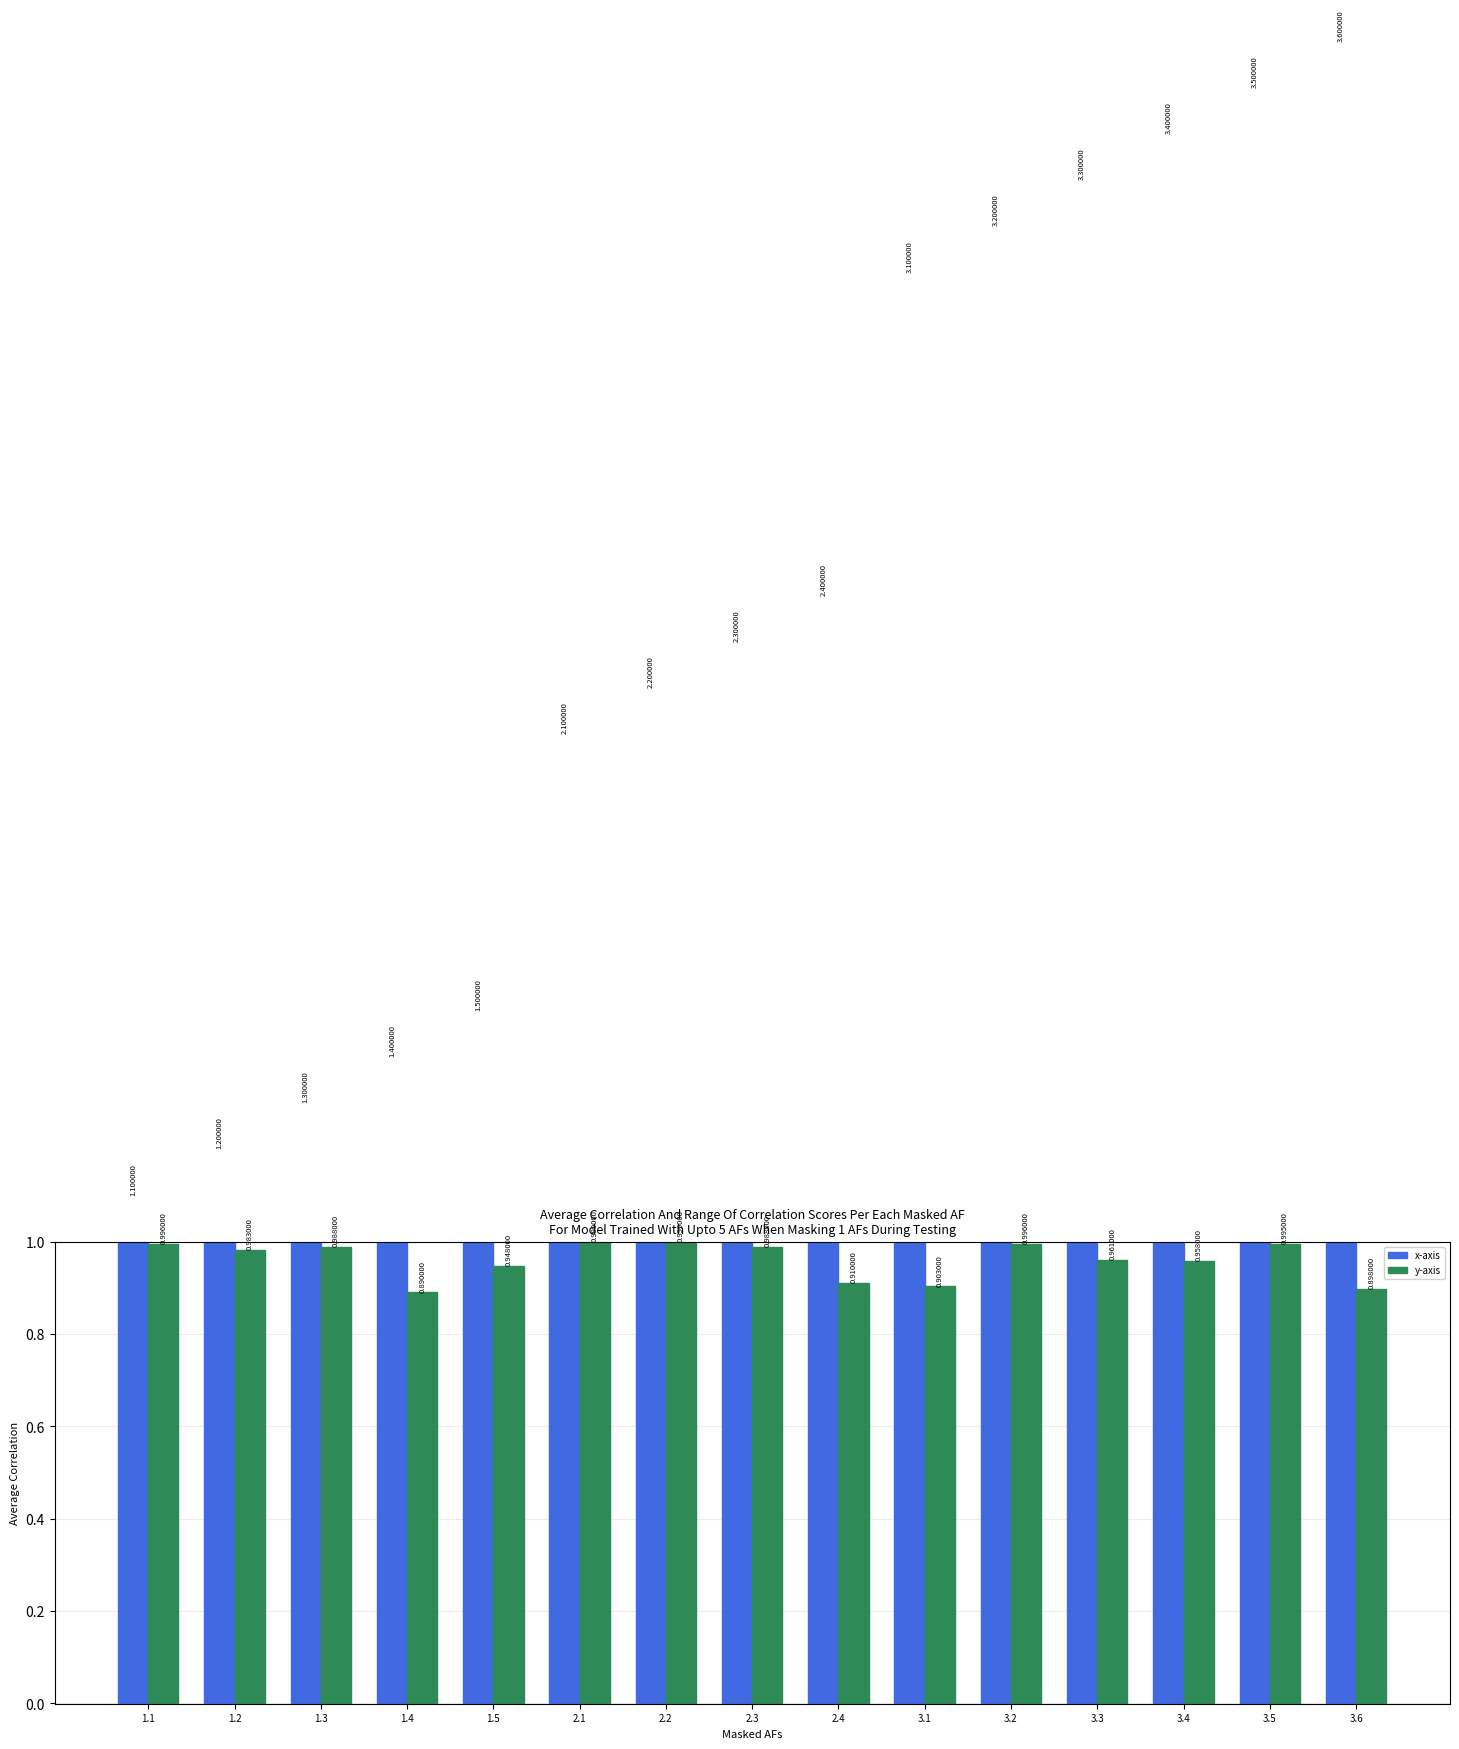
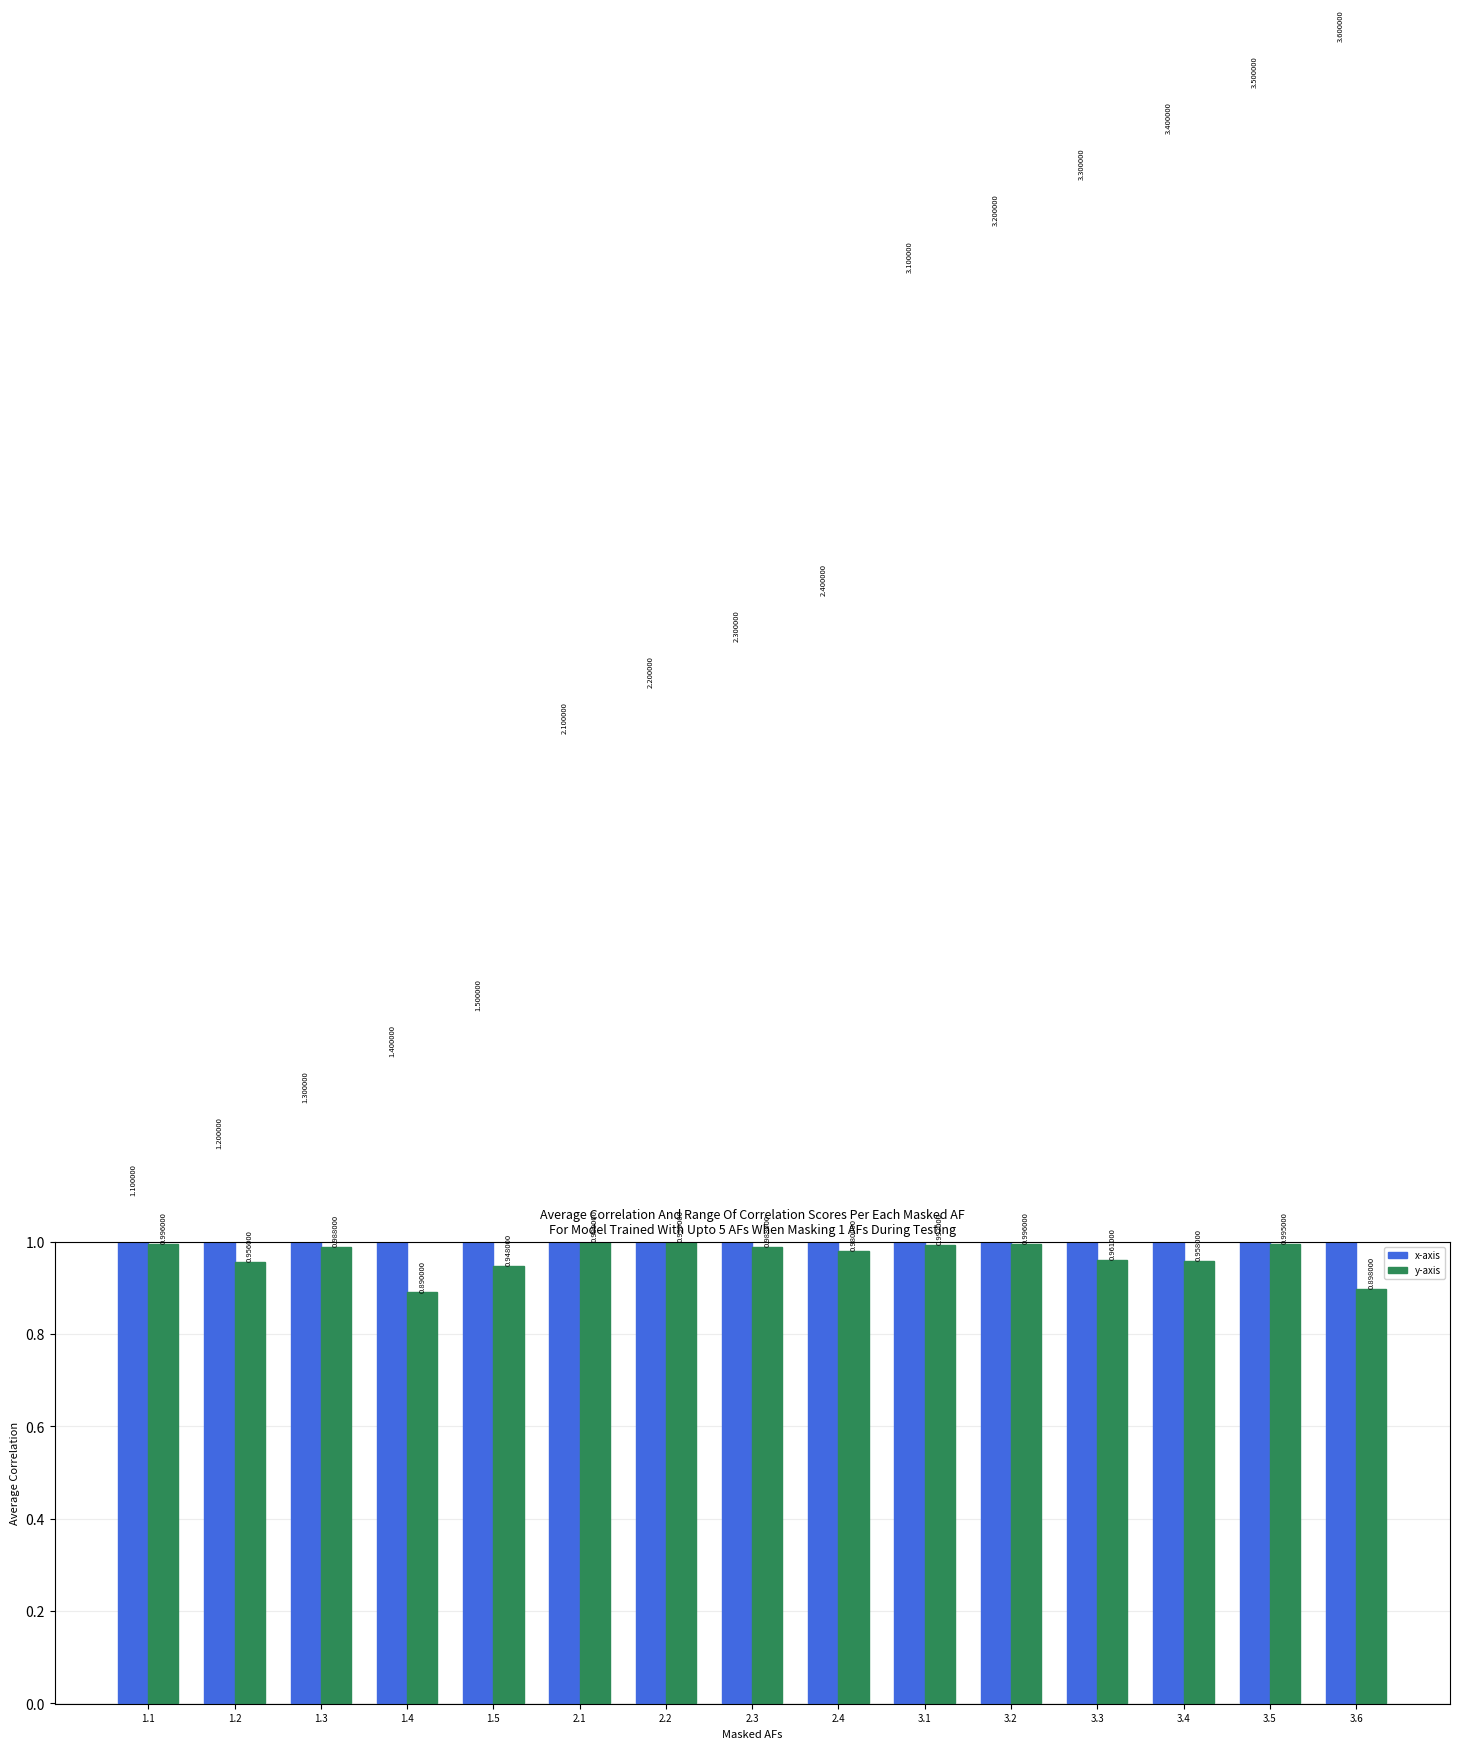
  {
    "y-axis": {
      "1.1": 0.996000,
-     "1.2": 0.983000,
+     "1.2": 0.956000,
      "1.3": 0.988000,
      "1.4": 0.890000,
      "1.5": 0.948000,
      "2.1": 0.999000,
      "2.2": 0.999000,
      "2.3": 0.988000,
-     "2.4": 0.910000,
-     "3.1": 0.903000,
+     "2.4": 0.980000,
+     "3.1": 0.992000,
      "3.2": 0.996000,
      "3.3": 0.961000,
      "3.4": 0.958000,
      "3.5": 0.995000,
      "3.6": 0.898000
    }
  }
